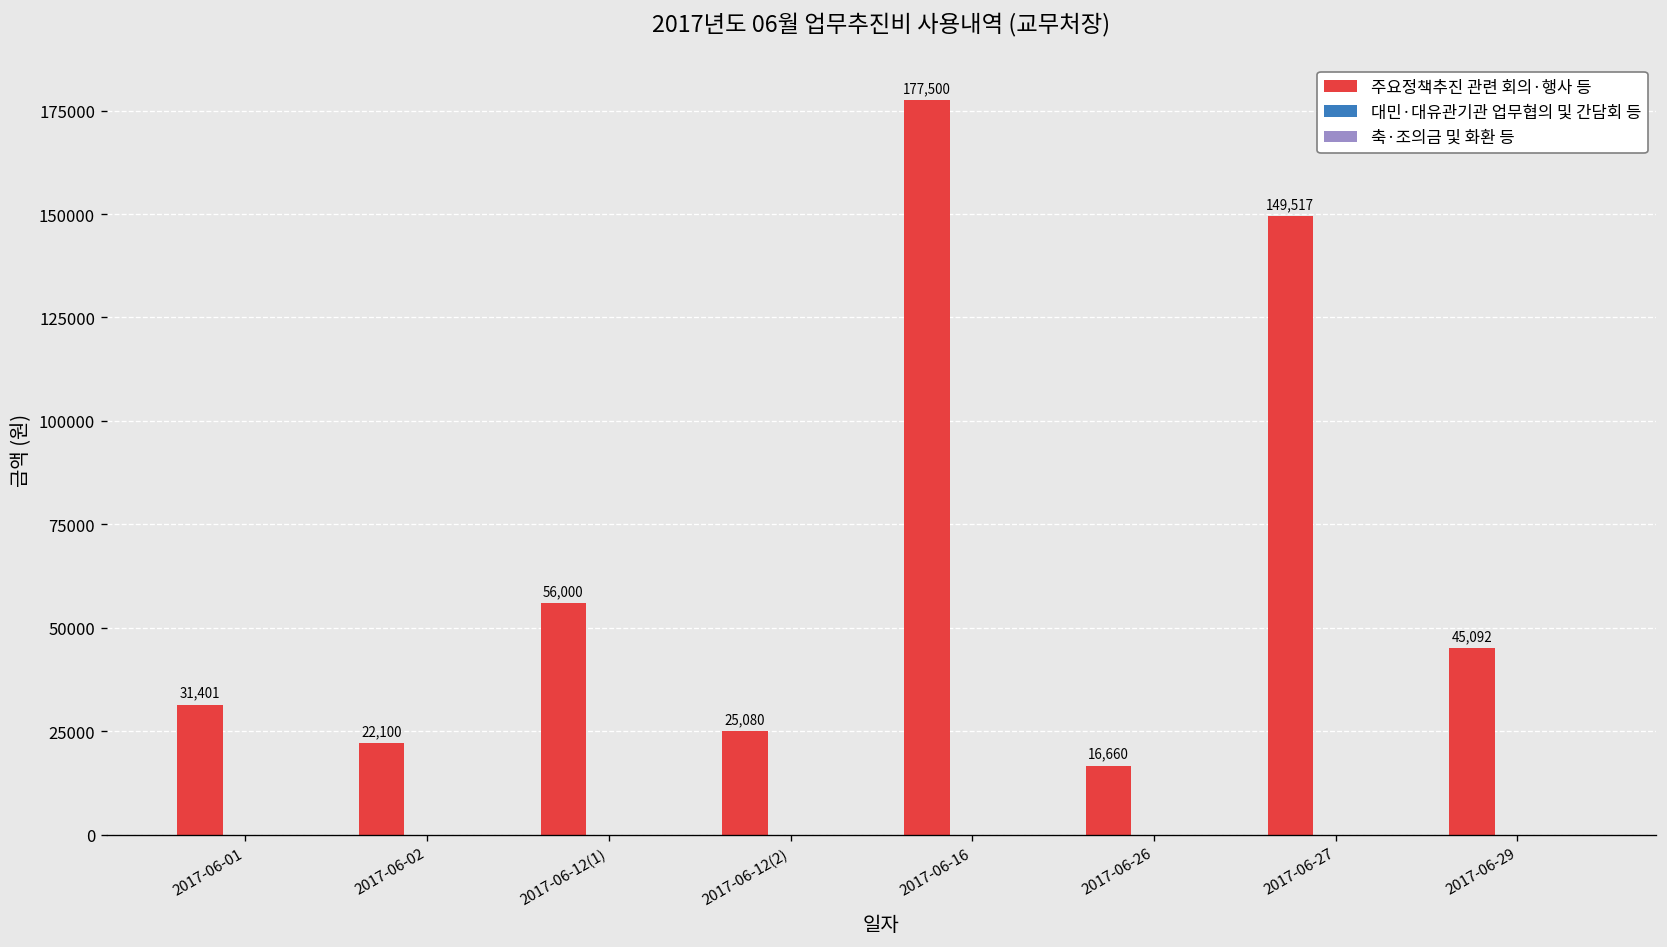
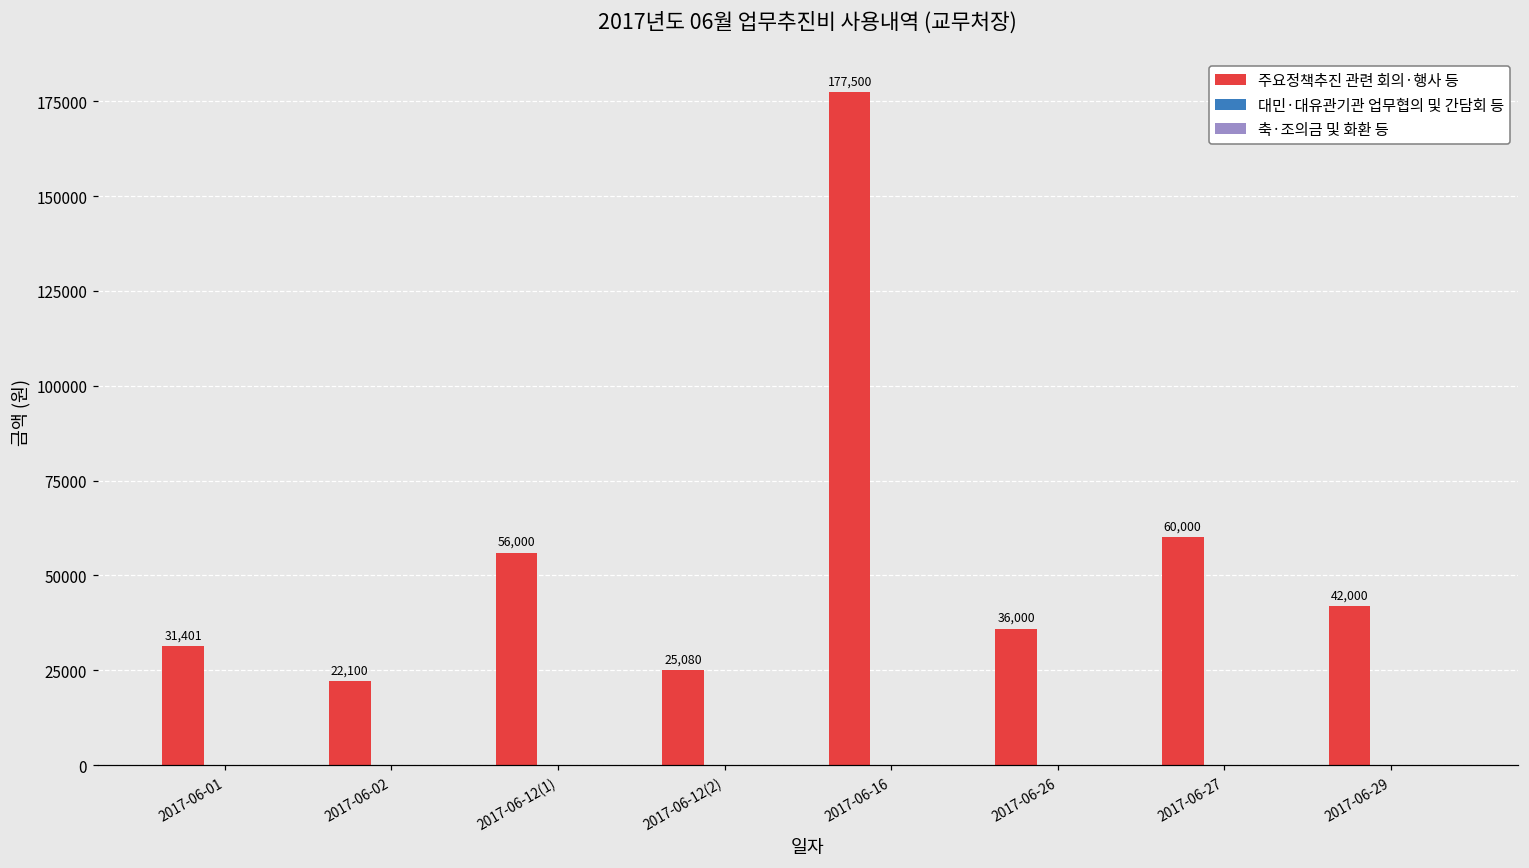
  {
    "주요정책추진 관련 회의·행사 등": {
      "2017-06-01": "31,401",
      "2017-06-02": "22,100",
      "2017-06-12(1)": "56,000",
      "2017-06-12(2)": "25,080",
      "2017-06-16": "177,500",
-     "2017-06-26": "16,660",
-     "2017-06-27": "149,517",
-     "2017-06-29": "45,092"
+     "2017-06-26": "36,000",
+     "2017-06-27": "60,000",
+     "2017-06-29": "42,000"
    },
    "대민·대유관기관 업무협의 및 간담회 등": {
      "2017-06-01": "0",
      "2017-06-02": "0",
      "2017-06-12(1)": "0",
      "2017-06-12(2)": "0",
      "2017-06-16": "0",
      "2017-06-26": "0",
      "2017-06-27": "0",
      "2017-06-29": "0"
    },
    "축·조의금 및 화환 등": {
      "2017-06-01": "0",
      "2017-06-02": "0",
      "2017-06-12(1)": "0",
      "2017-06-12(2)": "0",
      "2017-06-16": "0",
      "2017-06-26": "0",
      "2017-06-27": "0",
      "2017-06-29": "0"
    }
  }
